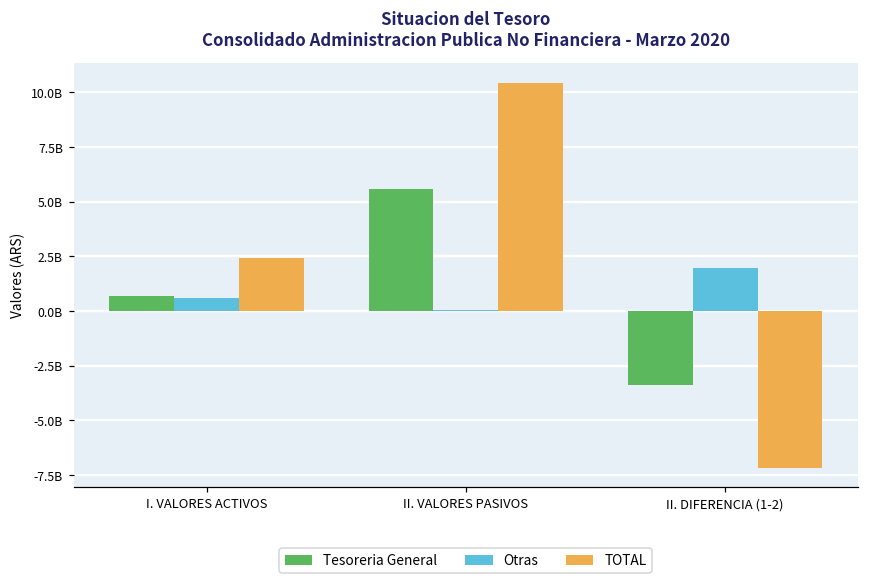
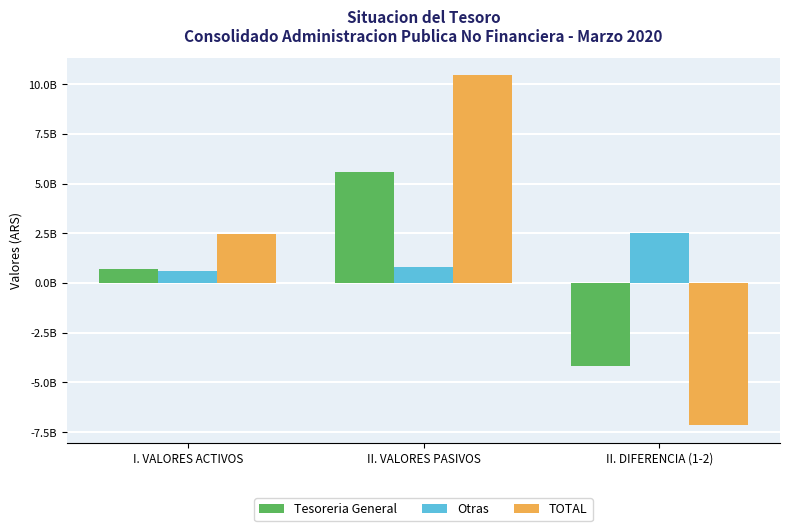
  {
    "Tesoreria General": {
      "I. VALORES ACTIVOS": 700000000,
      "II. VALORES PASIVOS": 5600000000,
-     "II. DIFERENCIA (1-2)": -3400000000
+     "II. DIFERENCIA (1-2)": -4200000000
    },
    "Otras": {
      "I. VALORES ACTIVOS": 600000000,
-     "II. VALORES PASIVOS": 0,
-     "II. DIFERENCIA (1-2)": 2000000000
+     "II. VALORES PASIVOS": 800000000,
+     "II. DIFERENCIA (1-2)": 2500000000
    },
    "TOTAL": {
      "I. VALORES ACTIVOS": 2400000000,
      "II. VALORES PASIVOS": 10400000000,
      "II. DIFERENCIA (1-2)": -7200000000
    }
  }
